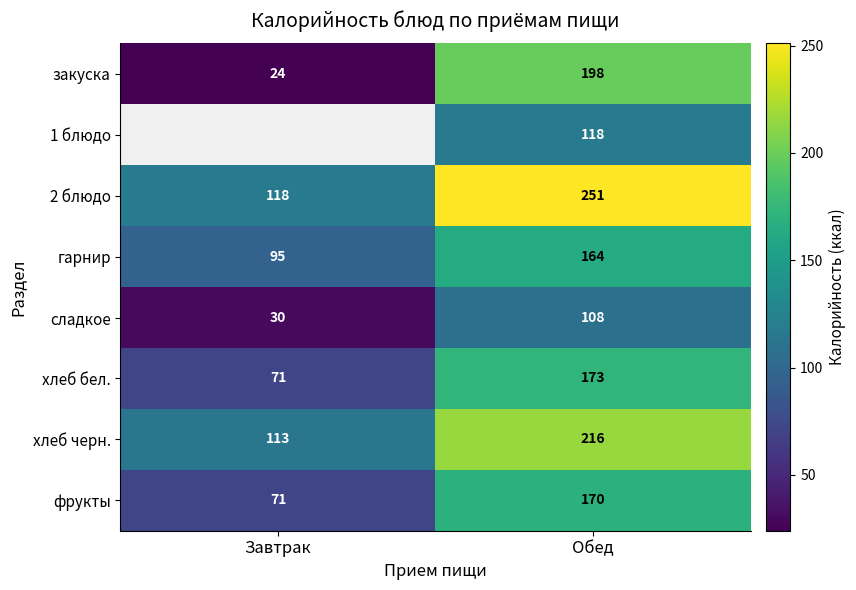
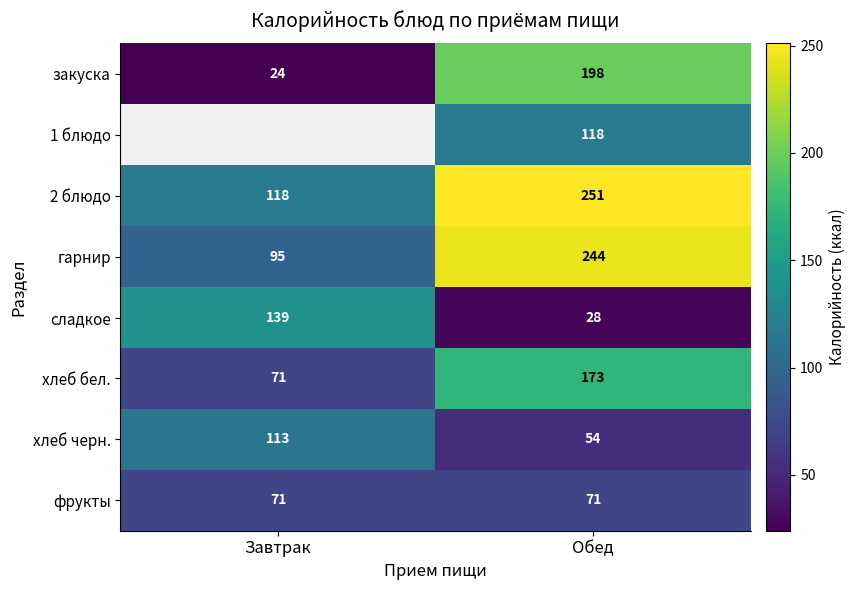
  {
    "закуска": {
      "Завтрак": 24,
      "Обед": 198
    },
    "1 блюдо": {
      "Обед": 118
    },
    "2 блюдо": {
      "Завтрак": 118,
      "Обед": 251
    },
    "гарнир": {
      "Завтрак": 95,
-     "Обед": 164
+     "Обед": 244
    },
    "сладкое": {
-     "Завтрак": 30,
-     "Обед": 108
+     "Завтрак": 139,
+     "Обед": 28
    },
    "хлеб бел.": {
      "Завтрак": 71,
      "Обед": 173
    },
    "хлеб черн.": {
      "Завтрак": 113,
-     "Обед": 216
+     "Обед": 54
    },
    "фрукты": {
      "Завтрак": 71,
-     "Обед": 170
+     "Обед": 71
    }
  }
